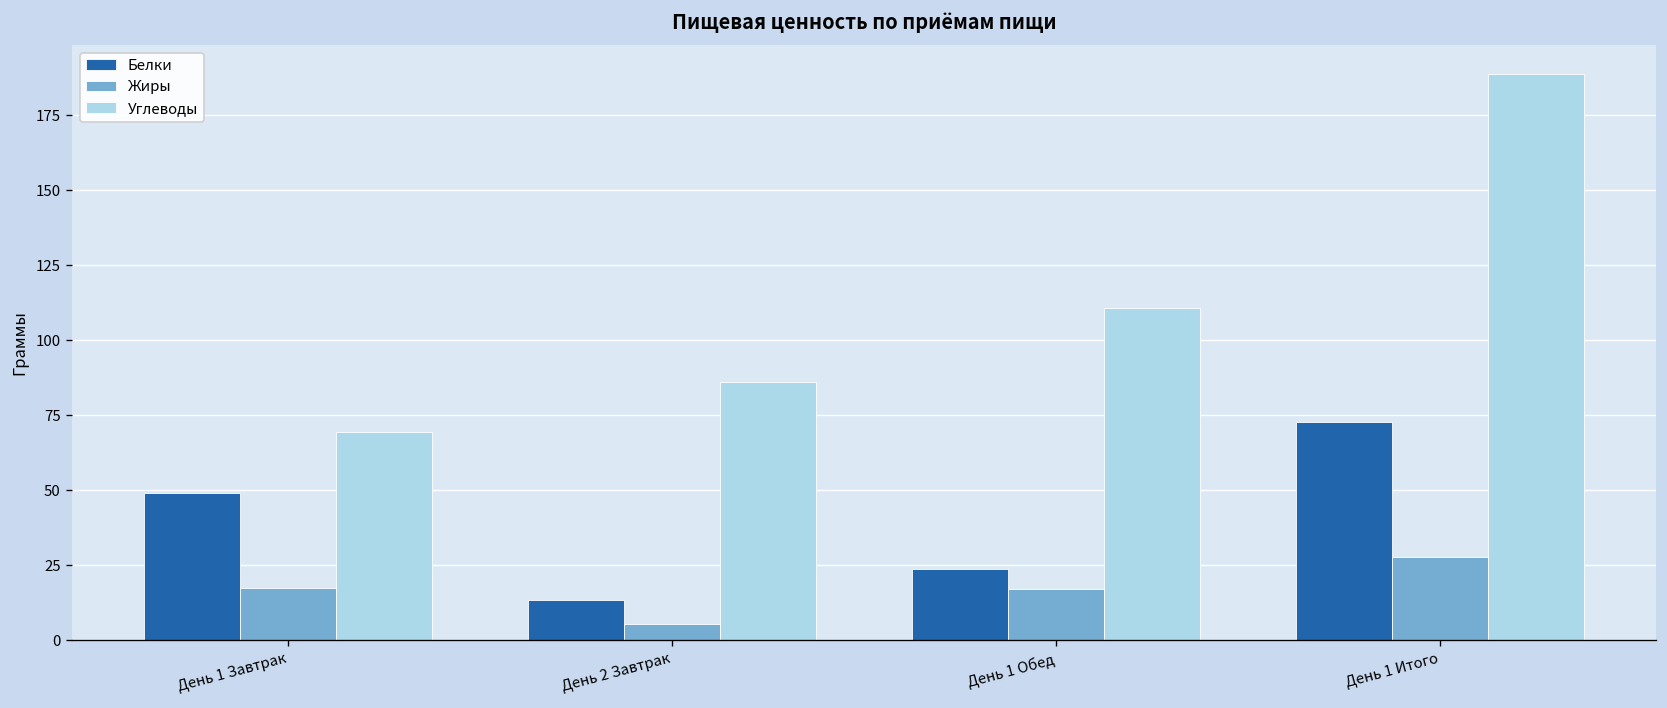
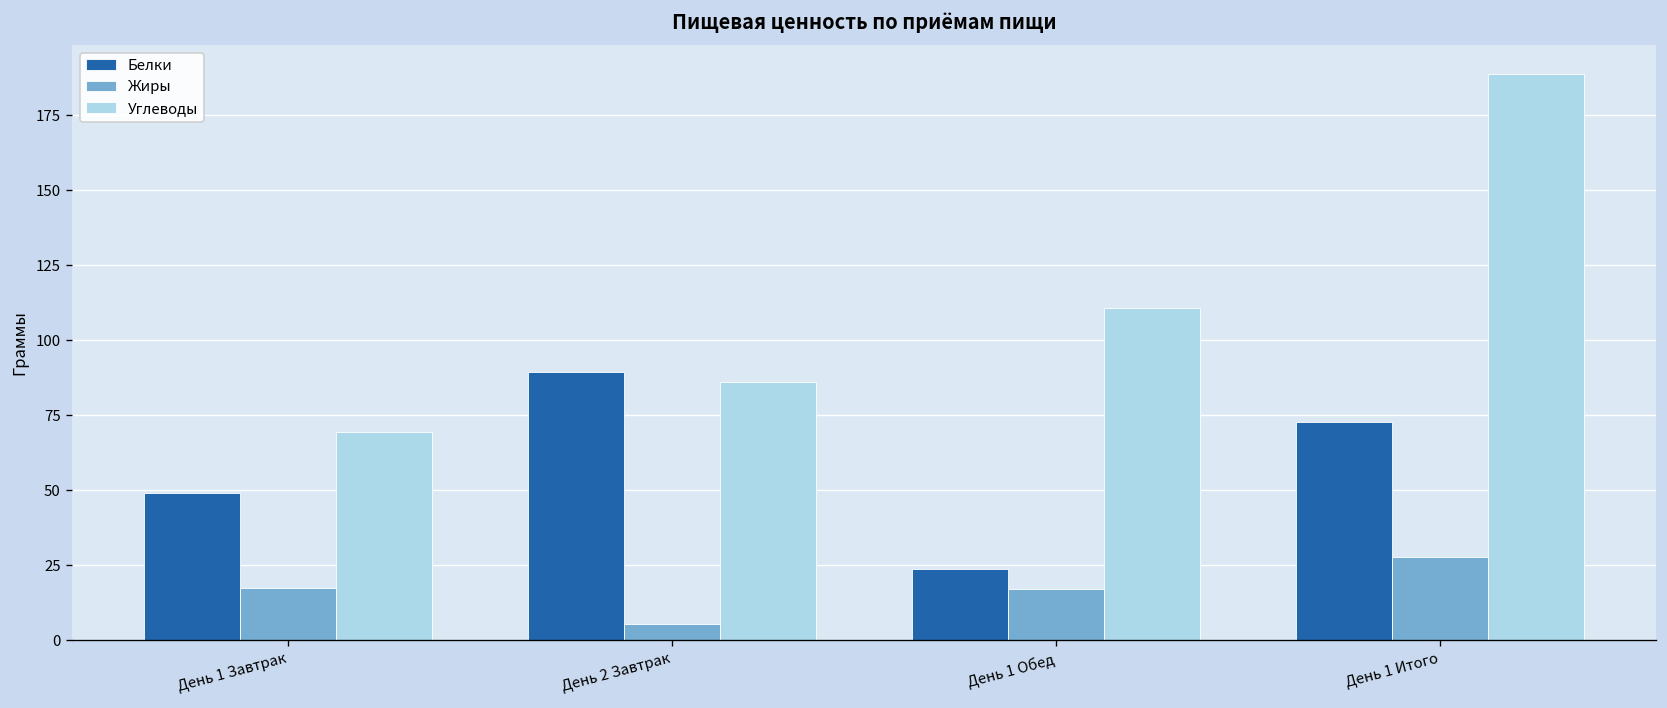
  {
    "Белки": {
      "День 1 Завтрак": 49,
-     "День 2 Завтрак": 14,
+     "День 2 Завтрак": 89,
      "День 1 Обед": 24,
      "День 1 Итого": 73
    },
    "Жиры": {
      "День 1 Завтрак": 17,
      "День 2 Завтрак": 5,
      "День 1 Обед": 17,
      "День 1 Итого": 28
    },
    "Углеводы": {
      "День 1 Завтрак": 70,
      "День 2 Завтрак": 86,
      "День 1 Обед": 111,
      "День 1 Итого": 189
    }
  }
